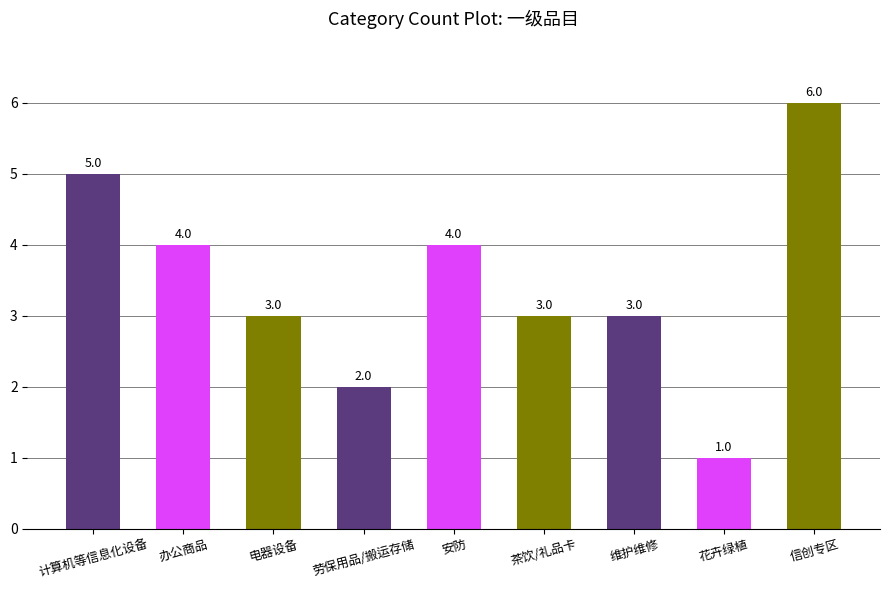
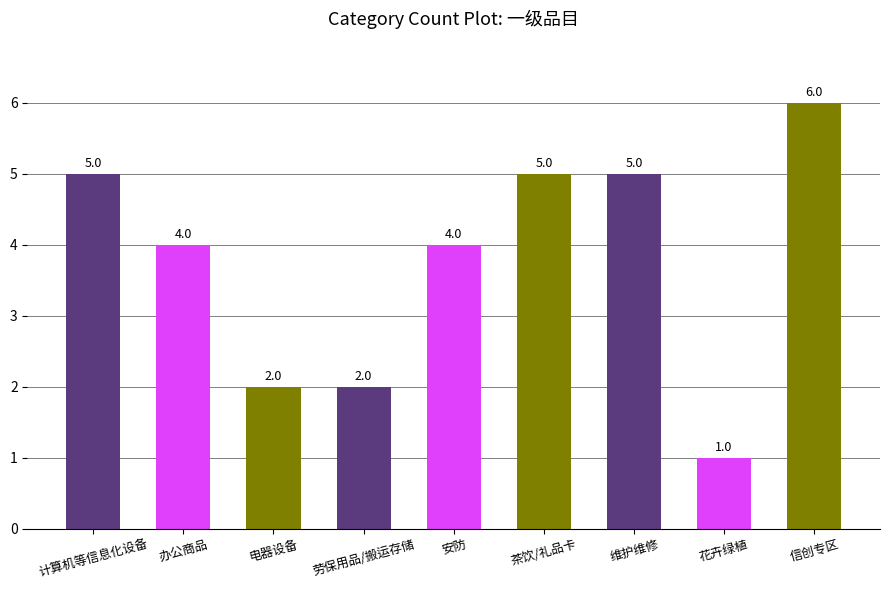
  {
    "计算机等信息化设备": 5.0,
    "办公商品": 4.0,
-   "电器设备": 3.0,
+   "电器设备": 2.0,
    "劳保用品/搬运存储": 2.0,
    "安防": 4.0,
-   "茶饮/礼品卡": 3.0,
-   "维护维修": 3.0,
+   "茶饮/礼品卡": 5.0,
+   "维护维修": 5.0,
    "花卉绿植": 1.0,
    "信创专区": 6.0
  }
